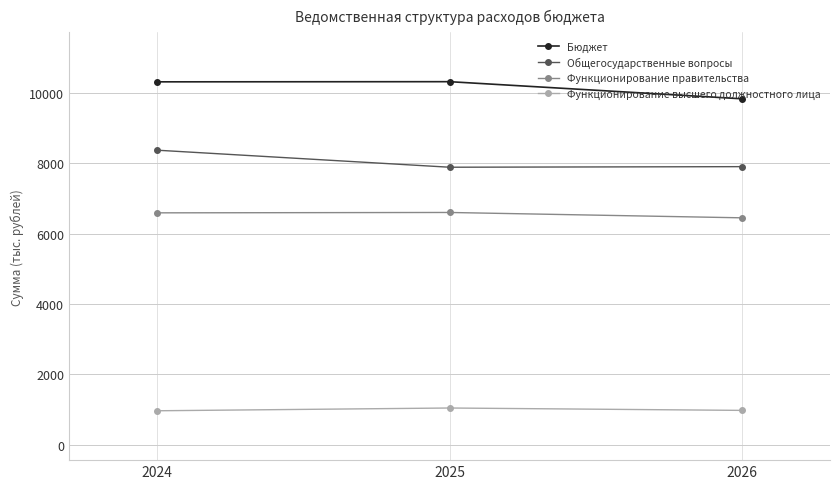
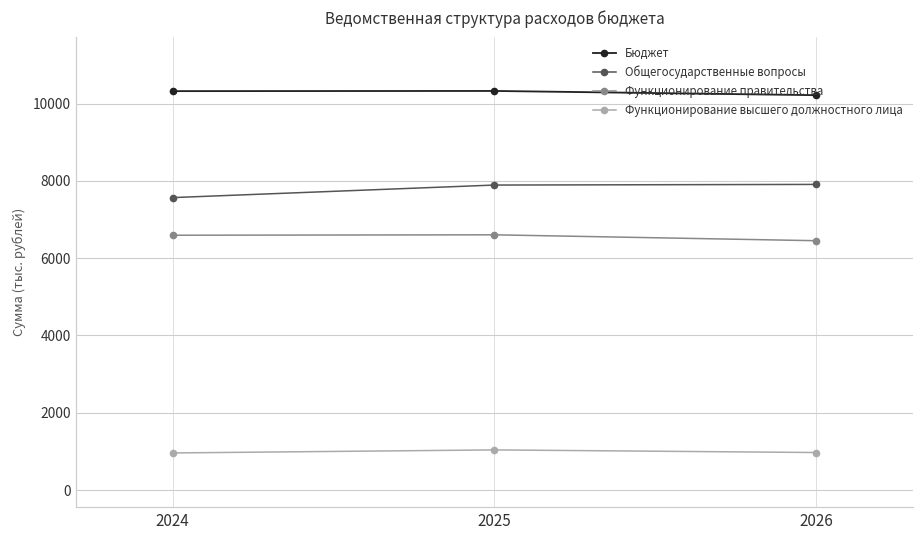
  {
    "Бюджет": {
      "2024": 10300,
      "2025": 10300,
-     "2026": 9800
+     "2026": 10200
    },
    "Общегосударственные вопросы": {
-     "2024": 8400,
+     "2024": 7600,
      "2025": 7900,
      "2026": 7900
    }
  }
